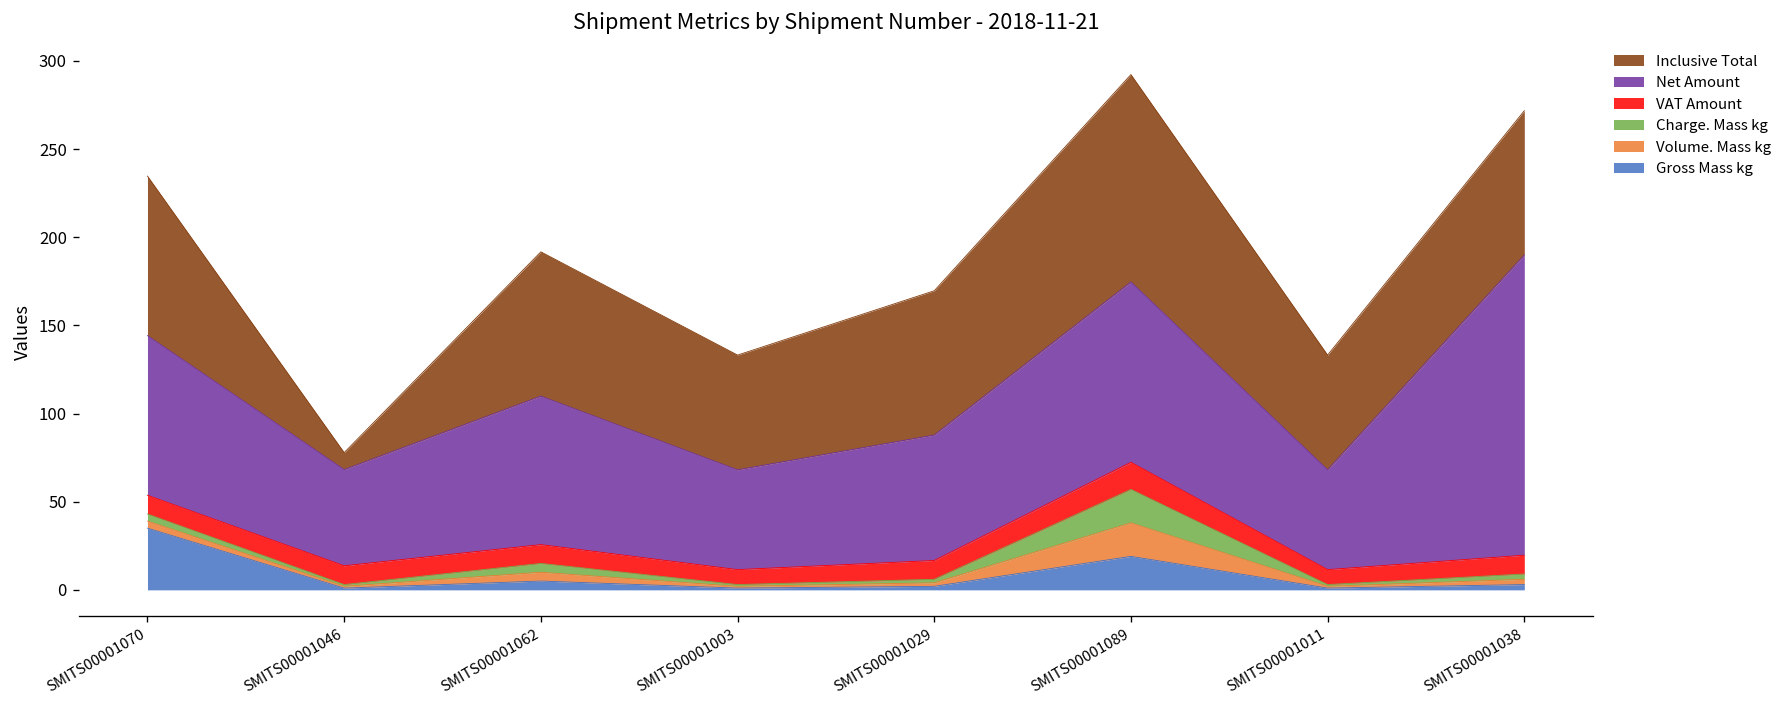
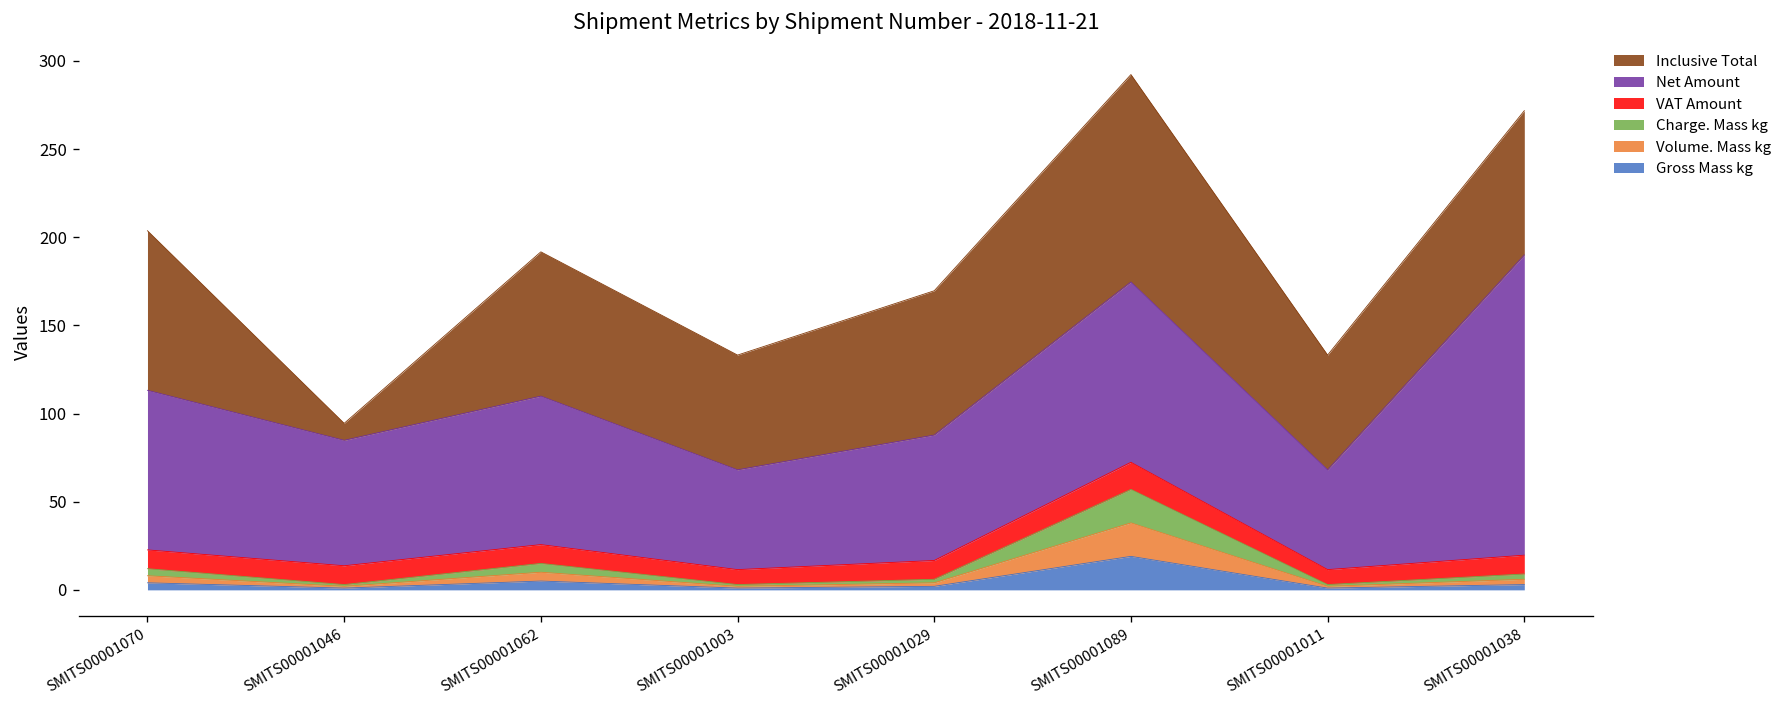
  {
    "Gross Mass kg": {
-     "SMITS00001070": 35,
+     "SMITS00001070": 4,
      "SMITS00001062": 5,
      "SMITS00001029": 2,
      "SMITS00001089": 19,
      "SMITS00001038": 3
    },
    "Volume. Mass kg": {
      "SMITS00001070": 4,
      "SMITS00001062": 5,
      "SMITS00001029": 2,
      "SMITS00001089": 19,
      "SMITS00001038": 3
    },
    "Charge. Mass kg": {
      "SMITS00001070": 4,
      "SMITS00001062": 5,
      "SMITS00001029": 2,
      "SMITS00001089": 19,
      "SMITS00001038": 3
    },
    "VAT Amount": {
      "SMITS00001070": 11,
      "SMITS00001046": 11,
      "SMITS00001062": 11,
      "SMITS00001003": 8,
      "SMITS00001029": 11,
      "SMITS00001089": 15,
      "SMITS00001011": 8,
      "SMITS00001038": 11
    },
    "Net Amount": {
      "SMITS00001070": 91,
-     "SMITS00001046": 55,
+     "SMITS00001046": 71,
      "SMITS00001062": 84,
      "SMITS00001003": 57,
      "SMITS00001029": 71,
      "SMITS00001089": 102,
      "SMITS00001011": 57,
      "SMITS00001038": 170
    },
    "Inclusive Total": {
      "SMITS00001070": 91,
      "SMITS00001046": 10,
      "SMITS00001062": 82,
      "SMITS00001003": 65,
      "SMITS00001029": 82,
      "SMITS00001089": 118,
      "SMITS00001011": 65,
      "SMITS00001038": 82
    }
  }
